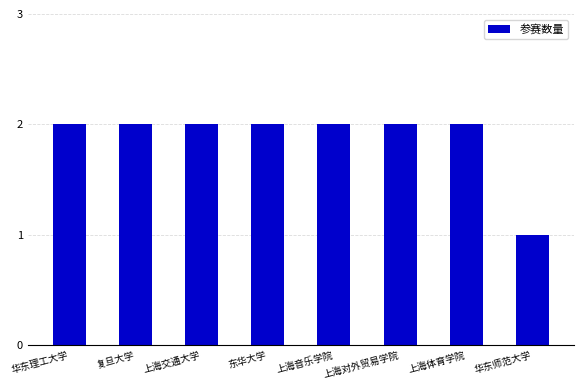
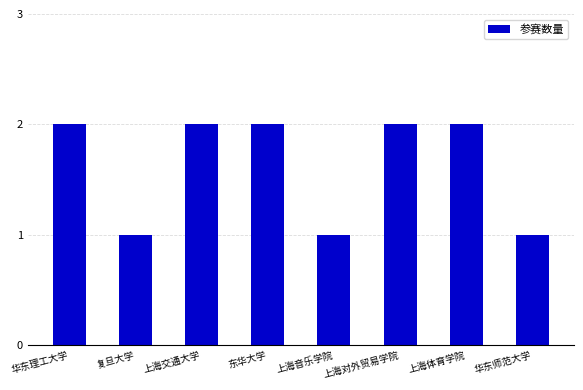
  {
    "华东理工大学": 2,
-   "复旦大学": 2,
+   "复旦大学": 1,
    "上海交通大学": 2,
    "东华大学": 2,
-   "上海音乐学院": 2,
+   "上海音乐学院": 1,
    "上海对外贸易学院": 2,
    "上海体育学院": 2,
    "华东师范大学": 1
  }
